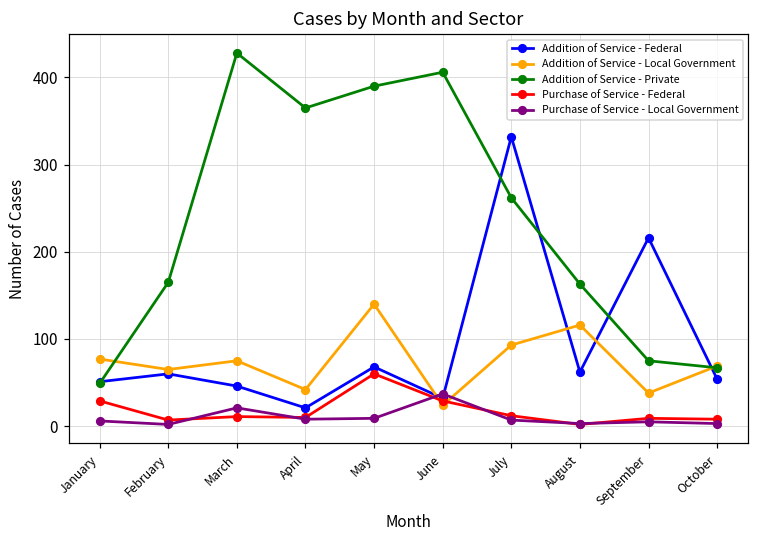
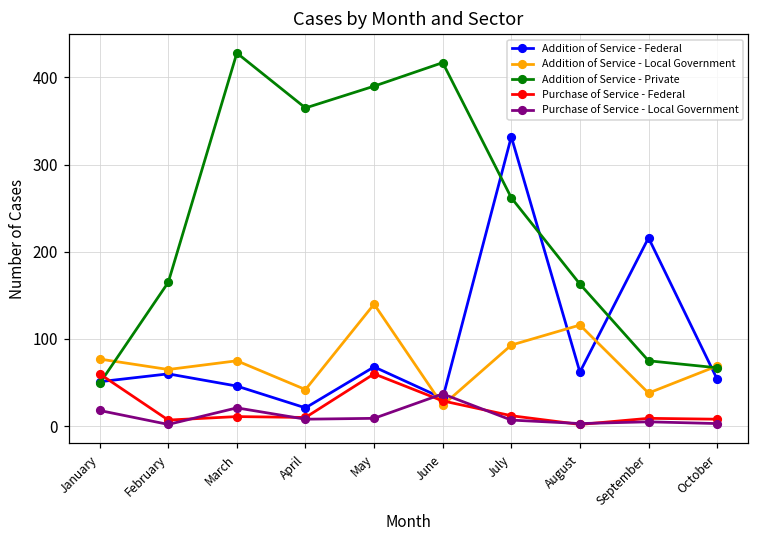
  {
    "Addition of Service - Federal": {
      "February": 60,
      "March": 50,
      "April": 20,
      "May": 70,
      "July": 330,
      "August": 60,
      "September": 220,
      "October": 50
    },
    "Addition of Service - Local Government": {
      "January": 80,
      "February": 70,
      "March": 80,
      "April": 40,
      "May": 140,
      "June": 20,
      "July": 90,
      "August": 120,
      "September": 40
    },
    "Addition of Service - Private": {
      "February": 170,
      "March": 430,
      "April": 370,
      "May": 390,
-     "June": 410,
+     "June": 420,
      "July": 260,
      "August": 160,
      "September": 80
    },
    "Purchase of Service - Federal": {
-     "January": 30,
+     "January": 60,
      "February": 10,
      "March": 10,
      "May": 60,
      "July": 10,
      "September": 10,
      "October": 10
    },
    "Purchase of Service - Local Government": {
-     "January": 10,
+     "January": 20,
      "February": 0,
      "March": 20,
      "May": 10,
      "June": 40,
      "July": 10,
      "September": 10,
      "October": 0
    }
  }
